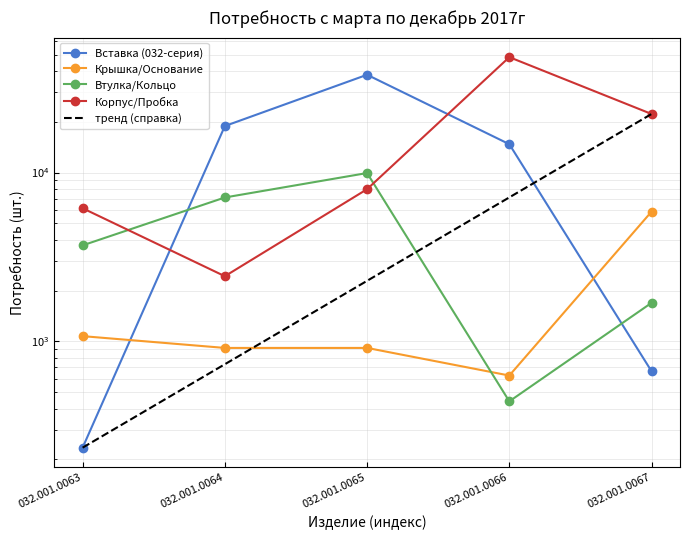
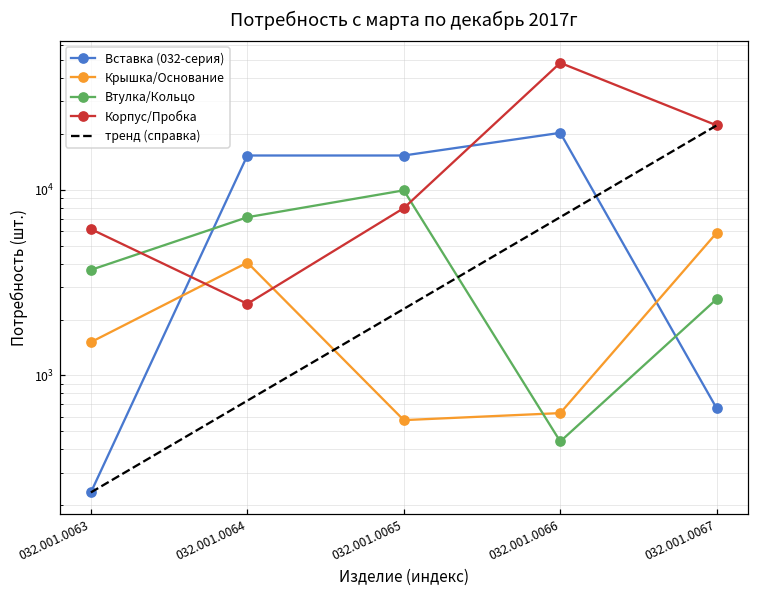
  {
    "Вставка (032-серия)": {
-     "032.001.0064": 19000,
-     "032.001.0065": 38000,
-     "032.001.0066": 15000,
+     "032.001.0064": 15000,
+     "032.001.0065": 15000,
+     "032.001.0066": 20000,
      "032.001.0067": 660
    },
    "Крышка/Основание": {
-     "032.001.0063": 1100,
-     "032.001.0064": 900,
-     "032.001.0065": 900,
+     "032.001.0063": 1500,
+     "032.001.0064": 4100,
+     "032.001.0065": 570,
      "032.001.0066": 630,
      "032.001.0067": 5900
    },
    "Втулка/Кольцо": {
      "032.001.0063": 3700,
      "032.001.0064": 7100,
      "032.001.0065": 10000,
      "032.001.0066": 440,
-     "032.001.0067": 1700
+     "032.001.0067": 2600
    },
    "Корпус/Пробка": {
      "032.001.0063": 6100,
      "032.001.0064": 2400,
      "032.001.0065": 8000,
      "032.001.0066": 48000
    }
  }
